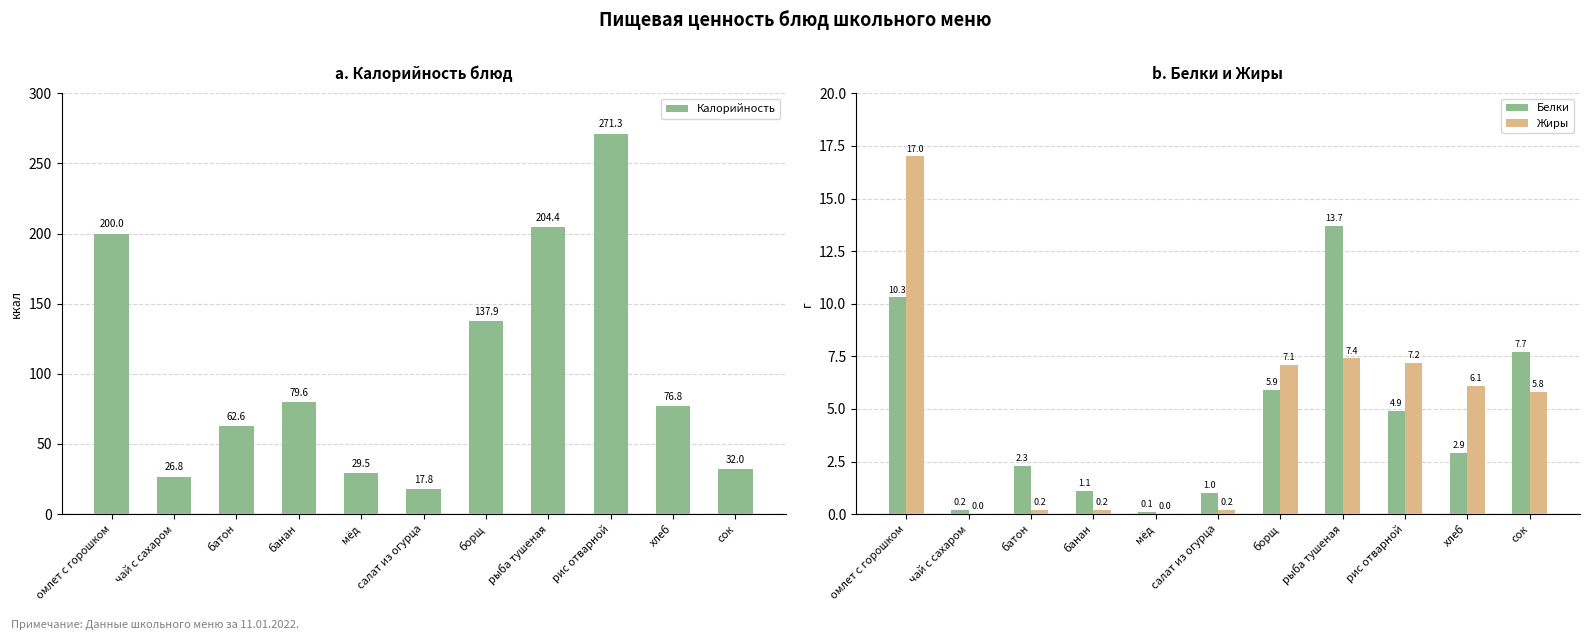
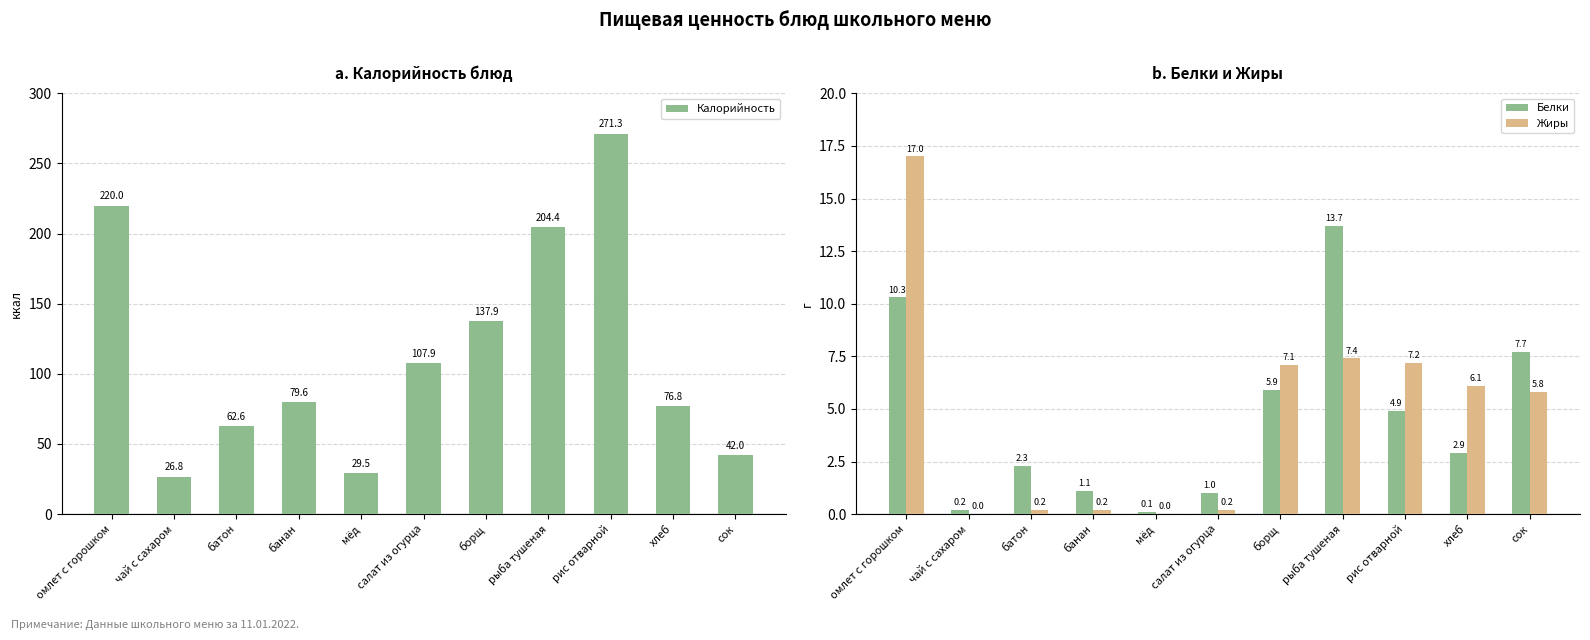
  {
    "a. Калорийность блюд": {
-     "омлет с горошком": 200.0,
+     "омлет с горошком": 220.0,
      "чай с сахаром": 26.8,
      "батон": 62.6,
      "банан": 79.6,
      "мёд": 29.5,
-     "салат из огурца": 17.8,
+     "салат из огурца": 107.9,
      "борщ": 137.9,
      "рыба тушеная": 204.4,
      "рис отварной": 271.3,
      "хлеб": 76.8,
-     "сок": 32.0
+     "сок": 42.0
    },
    "b. Белки и Жиры": {
      "Белки": {
        "омлет с горошком": 10.3,
        "чай с сахаром": 0.2,
        "батон": 2.3,
        "банан": 1.1,
        "мёд": 0.1,
        "салат из огурца": 1.0,
        "борщ": 5.9,
        "рыба тушеная": 13.7,
        "рис отварной": 4.9,
        "хлеб": 2.9,
        "сок": 7.7
      },
      "Жиры": {
        "омлет с горошком": 17.0,
        "чай с сахаром": 0.0,
        "батон": 0.2,
        "банан": 0.2,
        "мёд": 0.0,
        "салат из огурца": 0.2,
        "борщ": 7.1,
        "рыба тушеная": 7.4,
        "рис отварной": 7.2,
        "хлеб": 6.1,
        "сок": 5.8
      }
    }
  }
